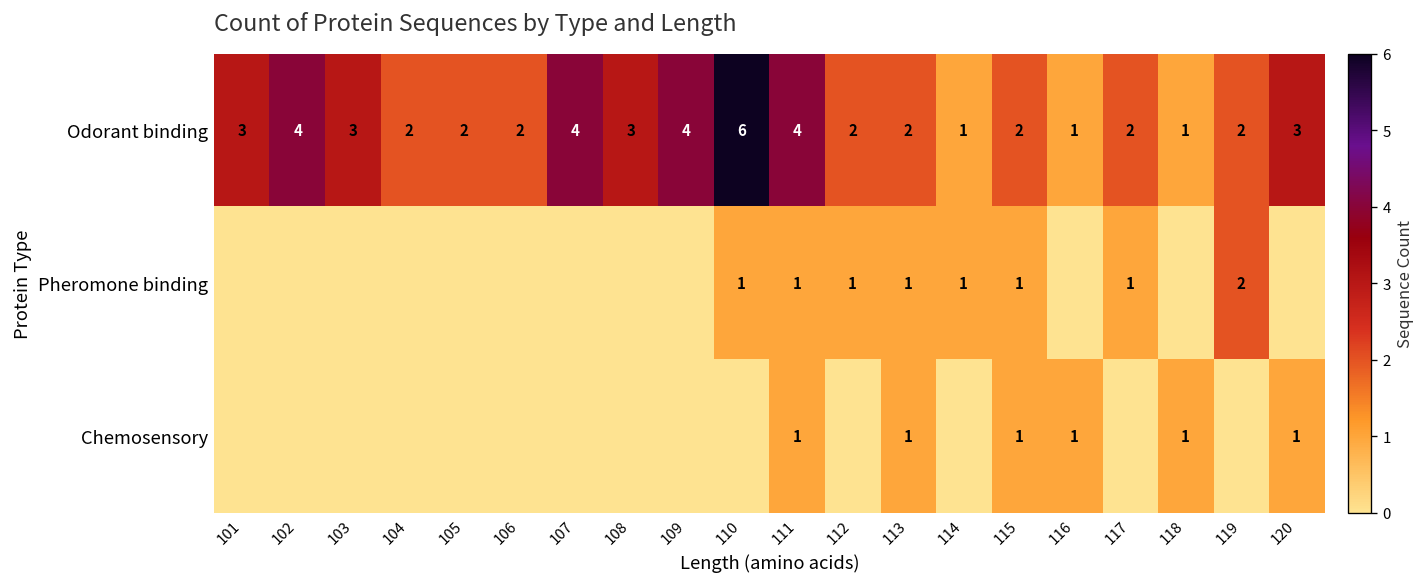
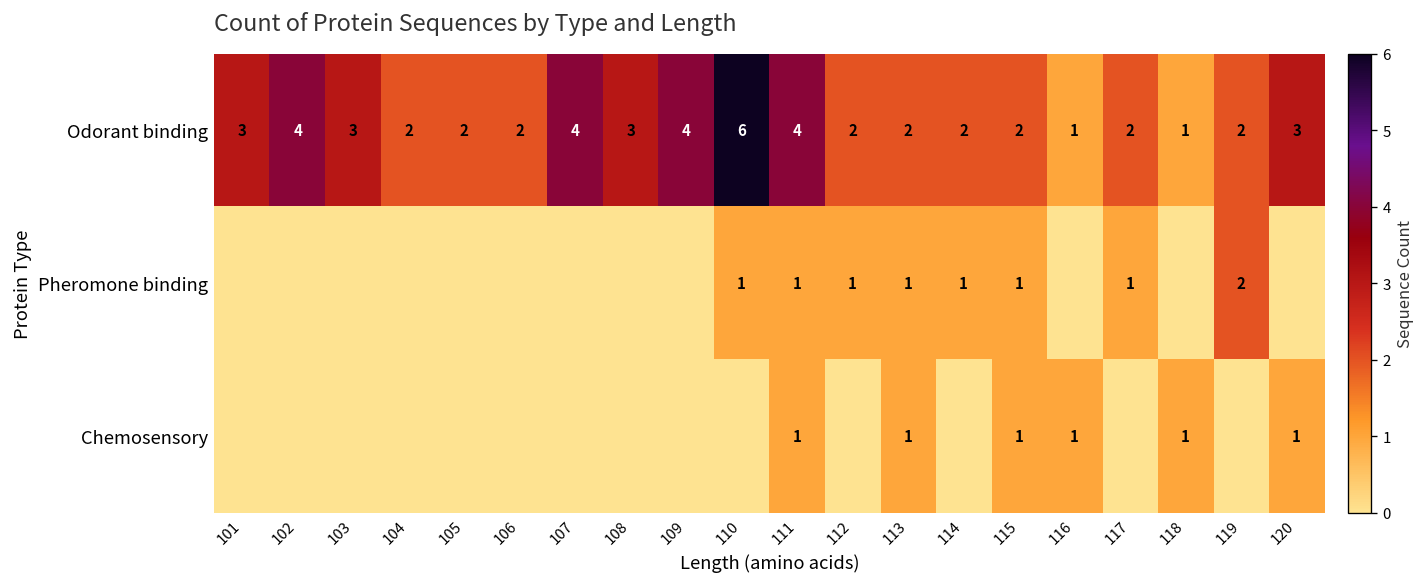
  {
    "Odorant binding": {
      "101": 3,
      "102": 4,
      "103": 3,
      "104": 2,
      "105": 2,
      "106": 2,
      "107": 4,
      "108": 3,
      "109": 4,
      "110": 6,
      "111": 4,
      "112": 2,
      "113": 2,
-     "114": 1,
+     "114": 2,
      "115": 2,
      "116": 1,
      "117": 2,
      "118": 1,
      "119": 2,
      "120": 3
    },
    "Pheromone binding": {
      "110": 1,
      "111": 1,
      "112": 1,
      "113": 1,
      "114": 1,
      "115": 1,
      "117": 1,
      "119": 2
    },
    "Chemosensory": {
      "111": 1,
      "113": 1,
      "115": 1,
      "116": 1,
      "118": 1,
      "120": 1
    }
  }
